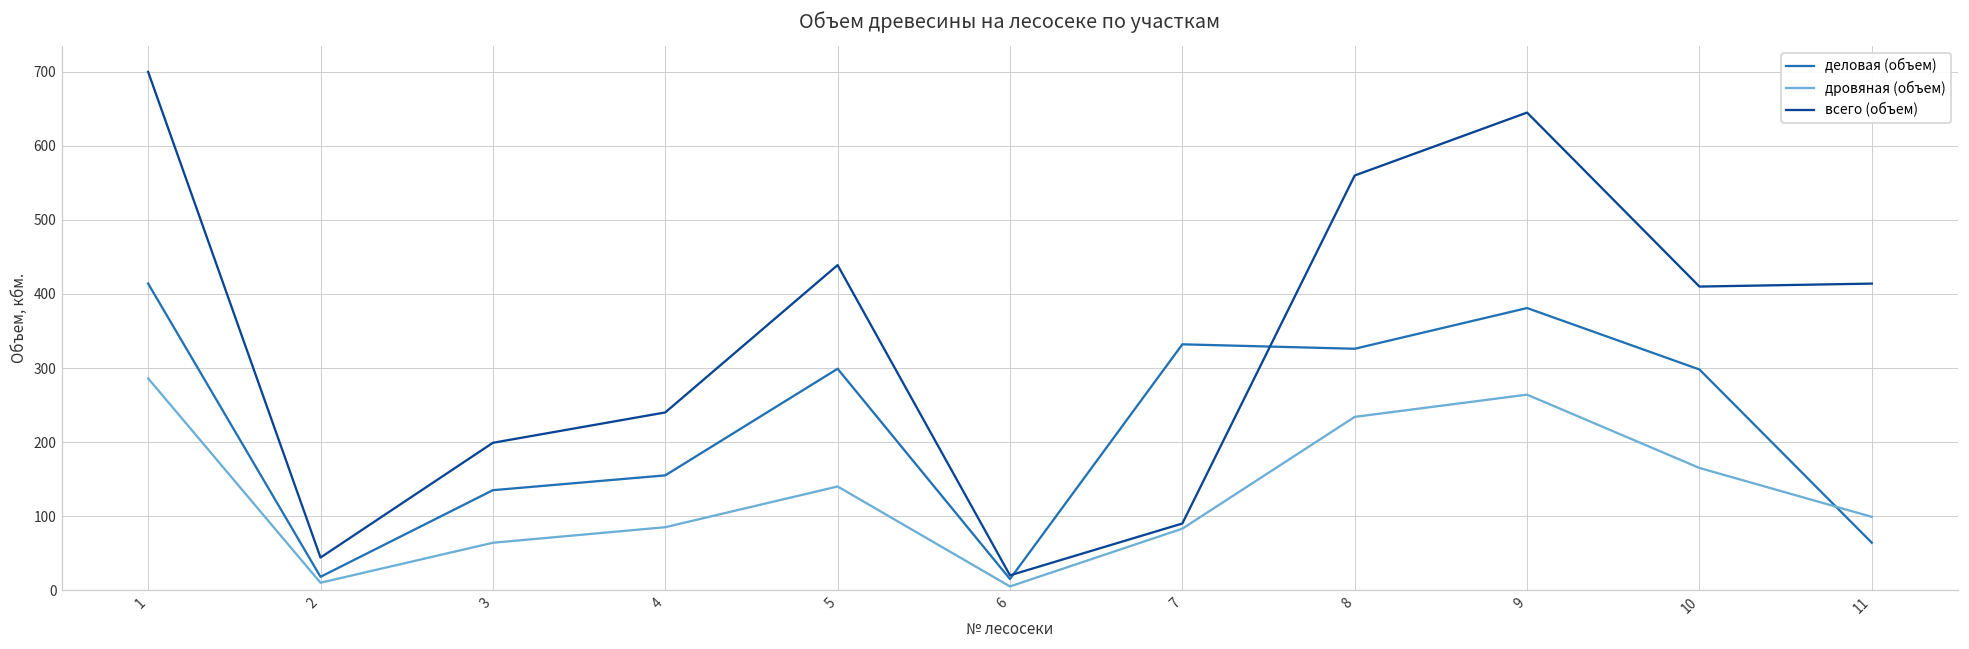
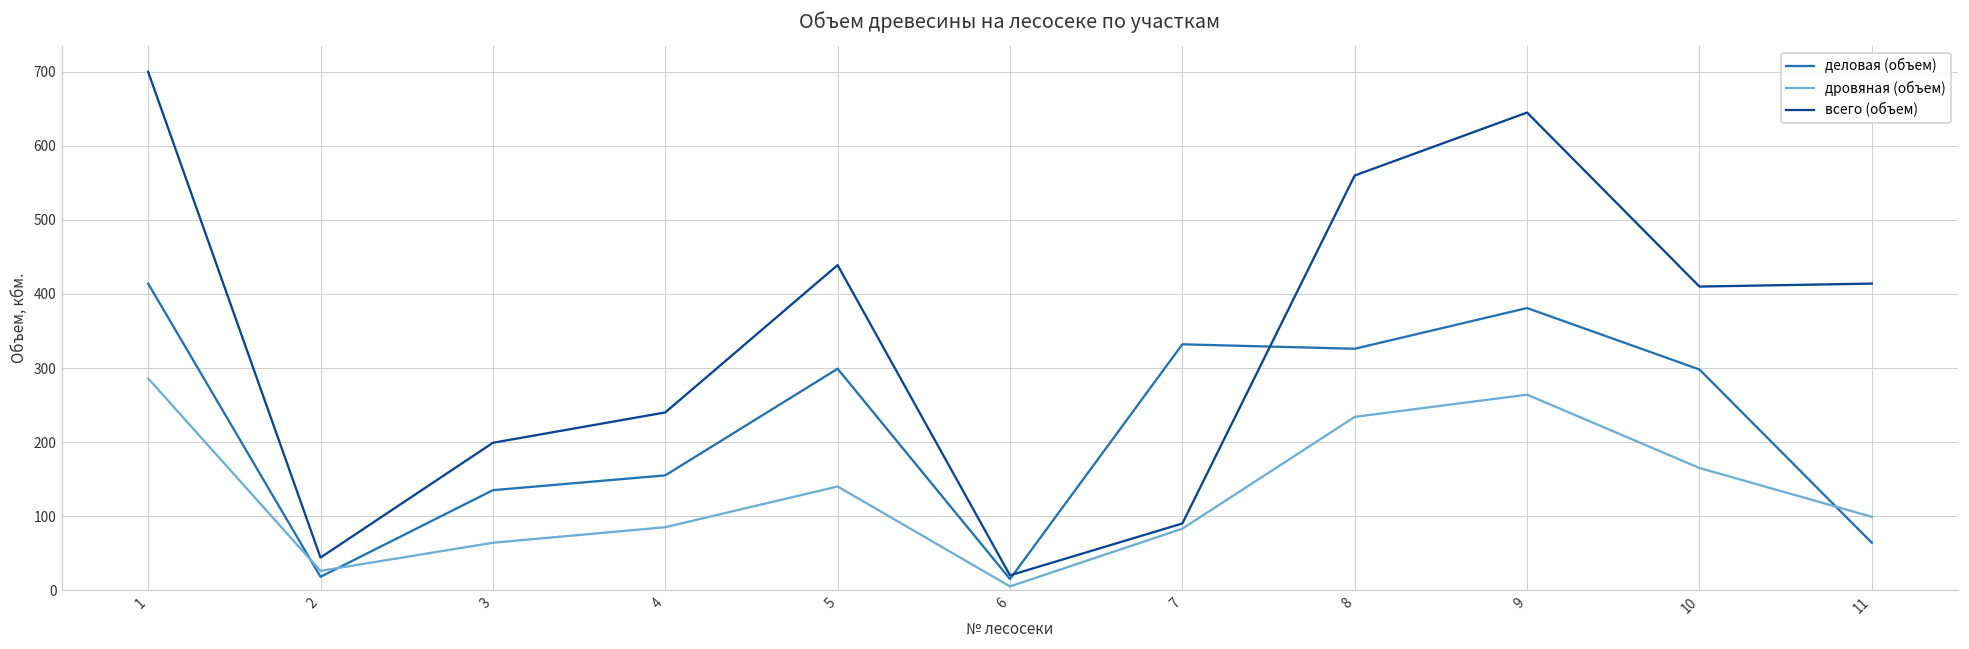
  {
    "деловая (объем)": {
      "1": 410,
      "2": 20,
      "3": 140,
      "4": 160,
      "5": 300,
      "6": 20,
      "7": 330,
      "8": 330,
      "9": 380,
      "10": 300,
      "11": 60
    },
    "дровяная (объем)": {
      "1": 290,
-     "2": 10,
+     "2": 30,
      "3": 60,
      "4": 90,
      "5": 140,
      "6": 10,
      "7": 80,
      "8": 230,
      "9": 260,
      "10": 170,
      "11": 100
    },
    "всего (объем)": {
      "1": 700,
      "2": 40,
      "3": 200,
      "4": 240,
      "5": 440,
      "6": 20,
      "7": 90,
      "8": 560,
      "9": 650,
      "10": 410,
      "11": 410
    }
  }
